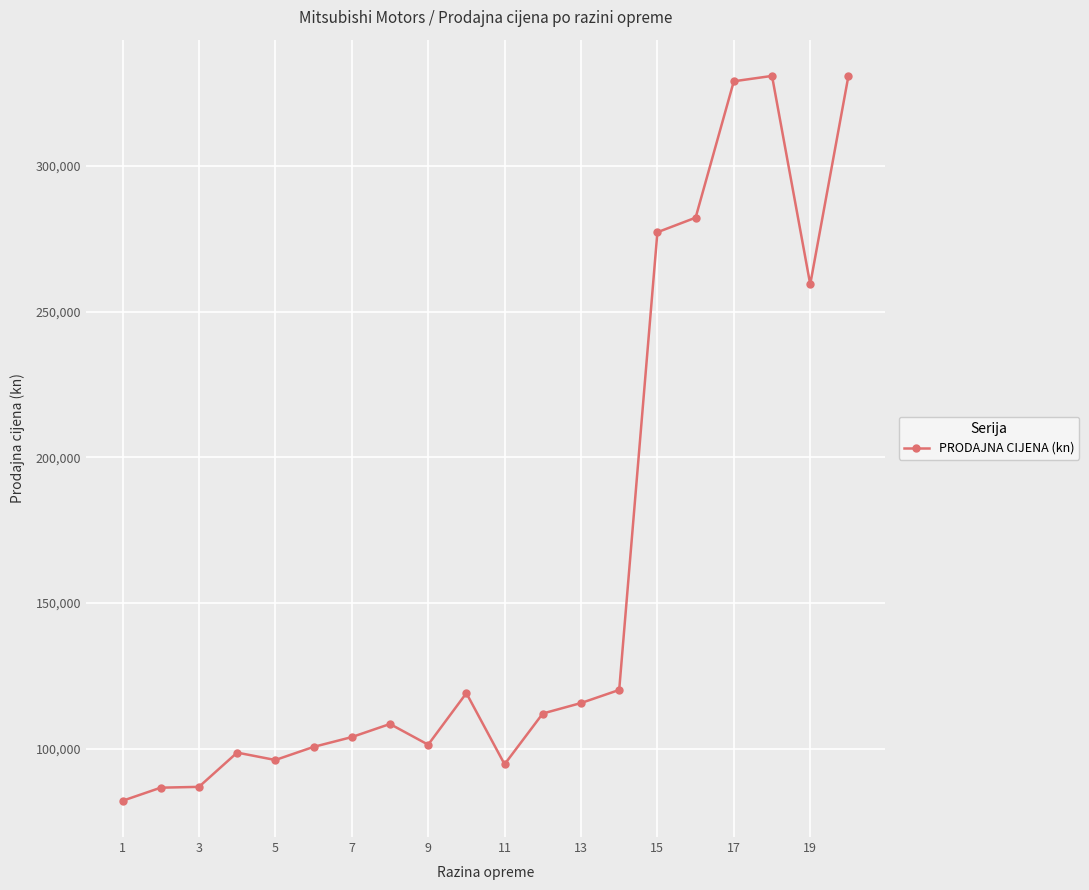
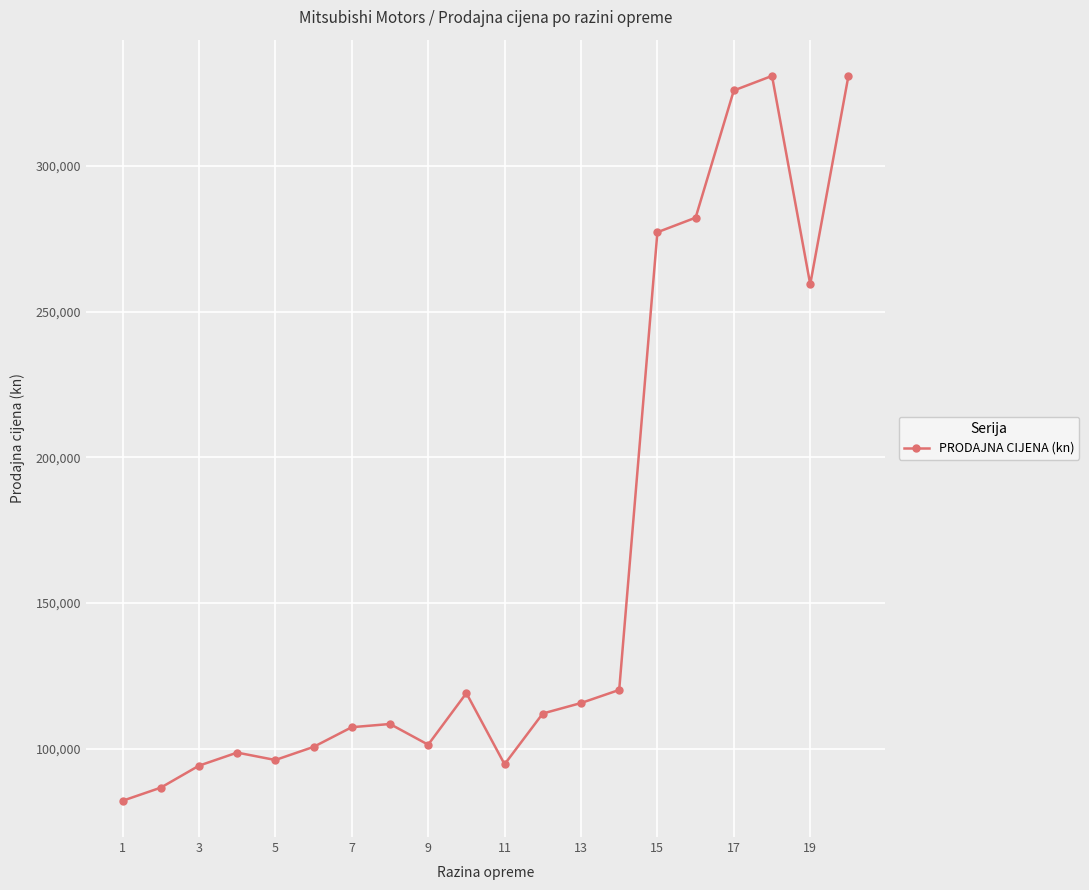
  {
    "1": "82,000",
-   "3": "87,000",
+   "3": "94,000",
    "5": "96,000",
-   "7": "104,000",
+   "7": "107,000",
    "9": "101,000",
    "11": "95,000",
    "13": "116,000",
    "15": "277,000",
-   "17": "329,000",
+   "17": "326,000",
    "19": "259,000"
  }
